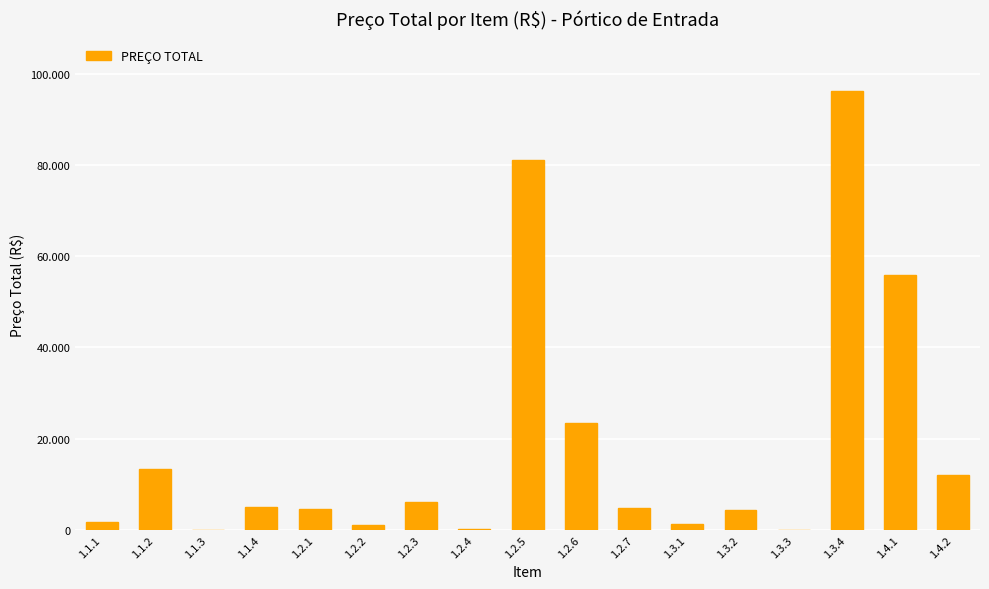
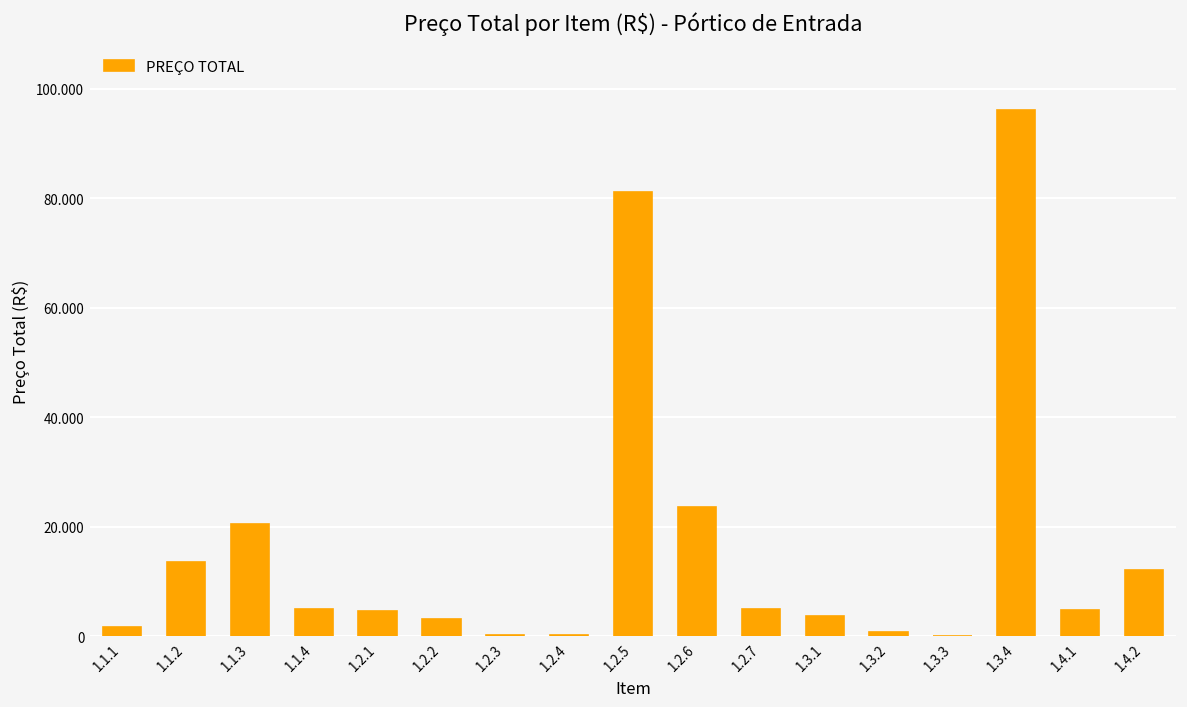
  {
    "1.1.1": 2,
    "1.1.2": 13,
-   "1.1.3": 0,
+   "1.1.3": 20,
    "1.1.4": 5,
    "1.2.1": 5,
-   "1.2.2": 1,
-   "1.2.3": 6,
+   "1.2.2": 3,
+   "1.2.3": 0,
    "1.2.5": 81,
    "1.2.6": 24,
    "1.2.7": 5,
-   "1.3.1": 1,
-   "1.3.2": 4,
+   "1.3.1": 4,
+   "1.3.2": 1,
    "1.3.4": 96,
-   "1.4.1": 56,
+   "1.4.1": 5,
    "1.4.2": 12
  }
